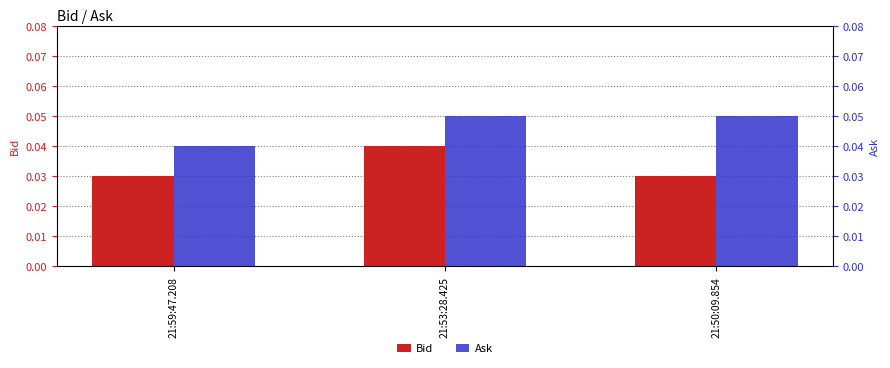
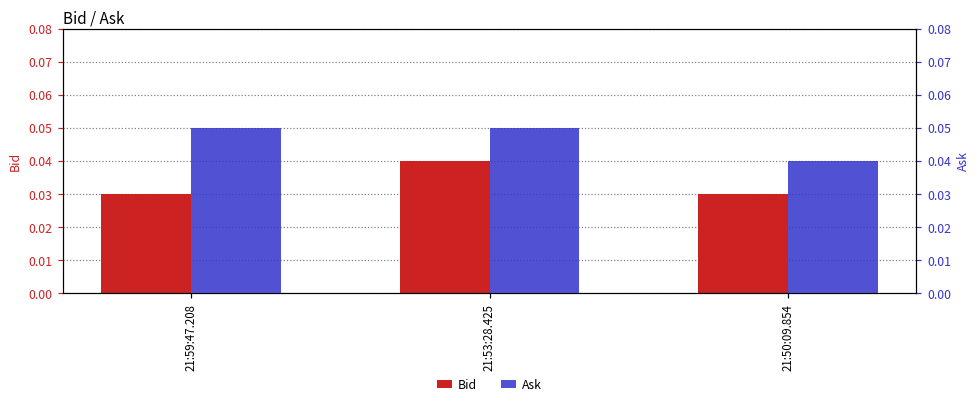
  {
    "Bid": {
      "21:59:47.208": 0.030,
      "21:53:28.425": 0.040,
      "21:50:09.854": 0.030
    },
    "Ask": {
-     "21:59:47.208": 0.04,
+     "21:59:47.208": 0.05,
      "21:53:28.425": 0.05,
-     "21:50:09.854": 0.05
+     "21:50:09.854": 0.04
    }
  }
